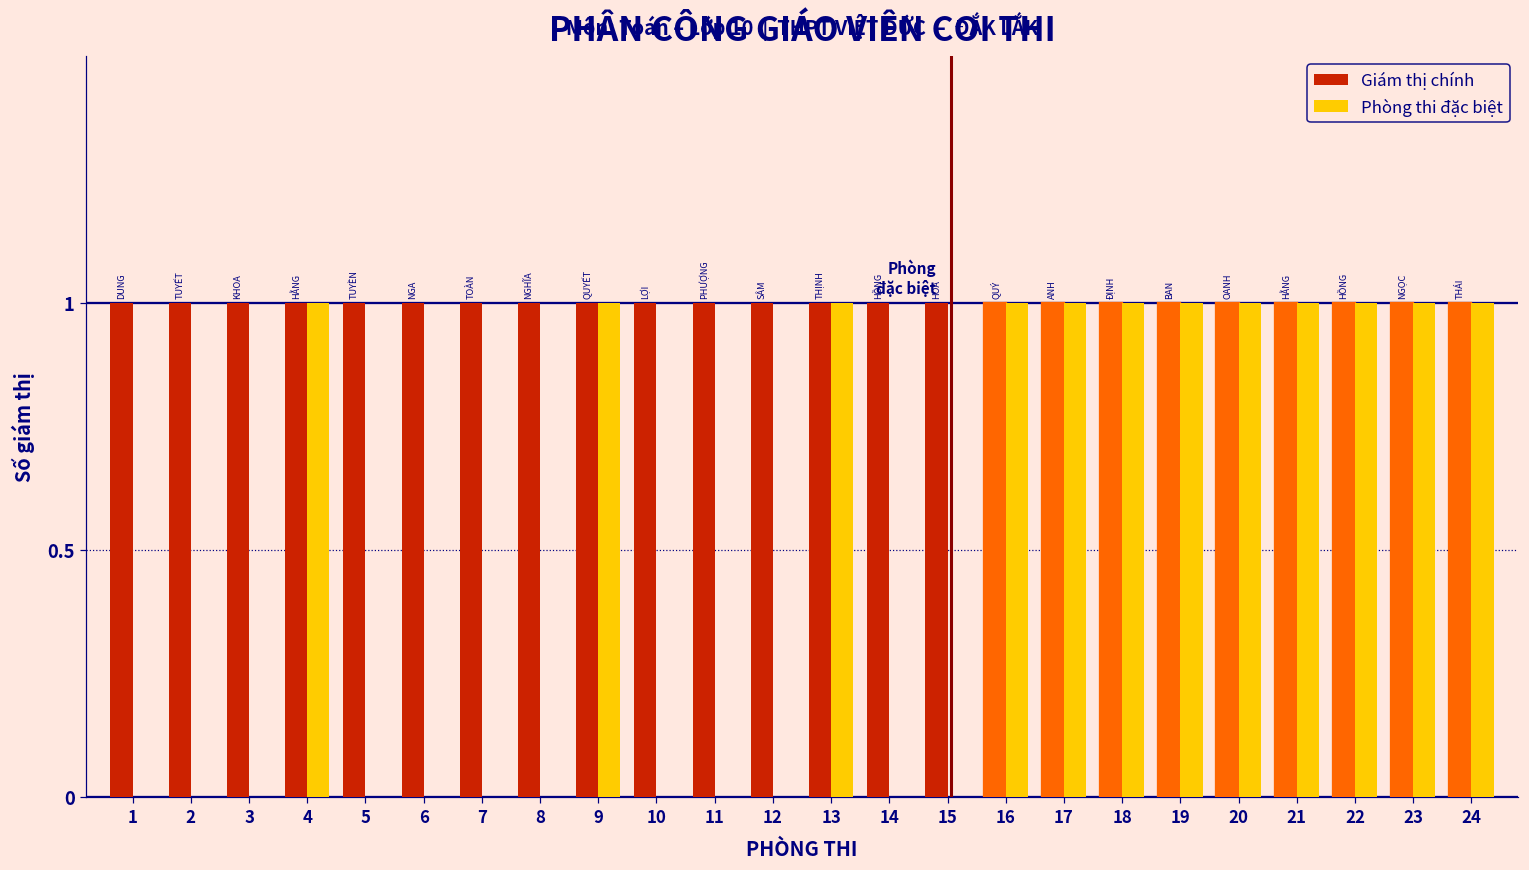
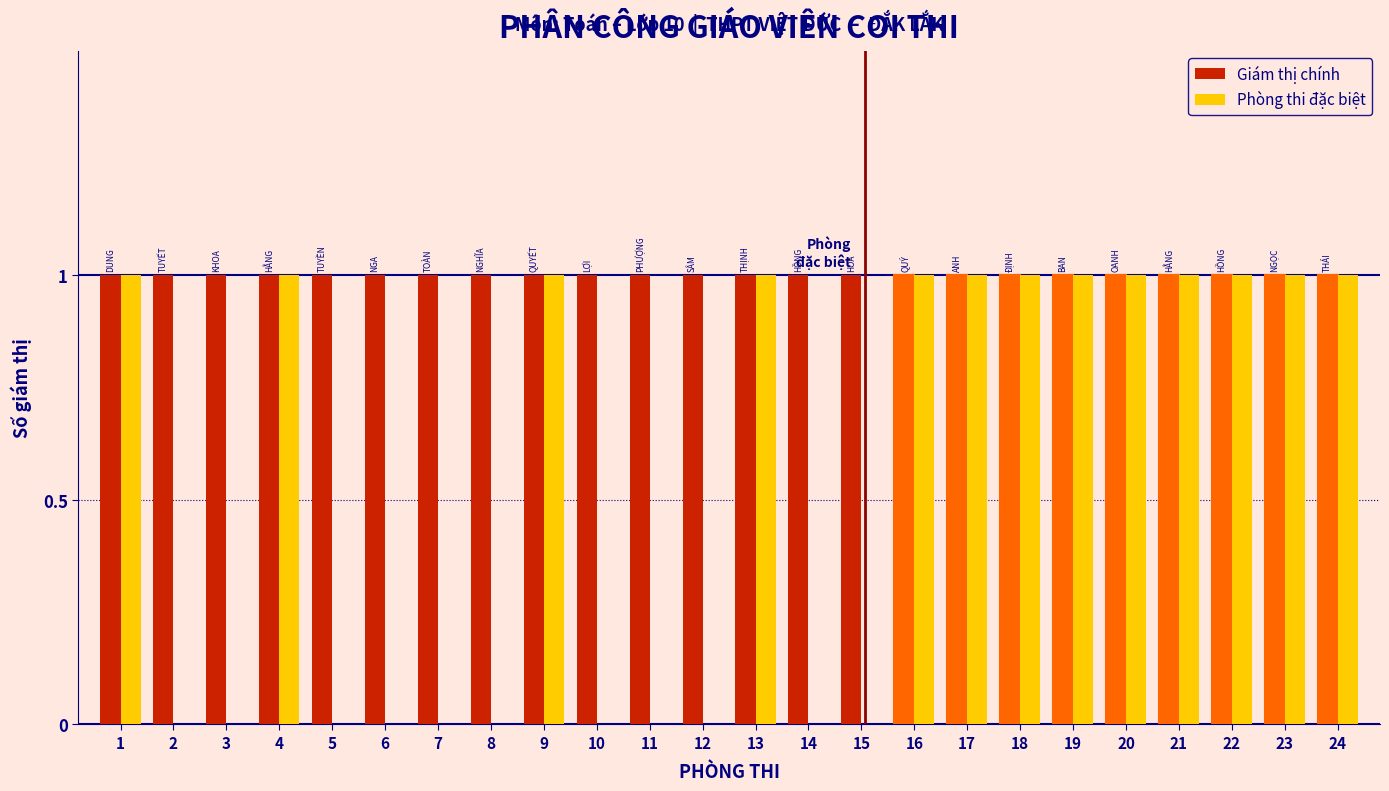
  {
    "Giám thị chính": {
      "1": 1,
      "2": 1,
      "3": 1,
      "4": 1,
      "5": 1,
      "6": 1,
      "7": 1,
      "8": 1,
      "9": 1,
      "10": 1,
      "11": 1,
      "12": 1,
      "13": 1,
      "14": 1,
      "15": 1,
      "16": 1,
      "17": 1,
      "18": 1,
      "19": 1,
      "20": 1,
      "21": 1,
      "22": 1,
      "23": 1,
      "24": 1
    },
    "Phòng thi đặc biệt": {
-     "1": 0,
+     "1": 1,
      "2": 0,
      "3": 0,
      "4": 1,
      "5": 0,
      "6": 0,
      "7": 0,
      "8": 0,
      "9": 1,
      "10": 0,
      "11": 0,
      "12": 0,
      "13": 1,
      "14": 0,
      "15": 0,
      "16": 1,
      "17": 1,
      "18": 1,
      "19": 1,
      "20": 1,
      "21": 1,
      "22": 1,
      "23": 1,
      "24": 1
    }
  }
